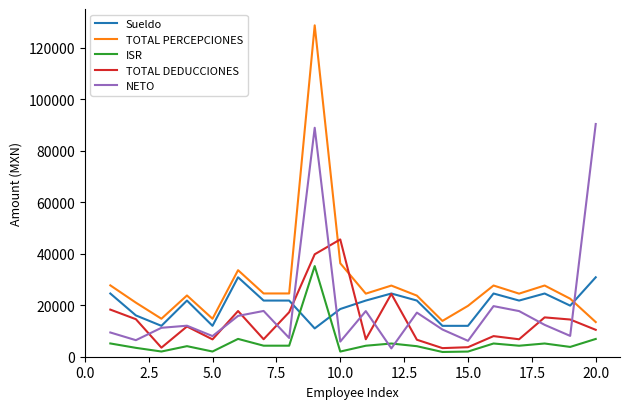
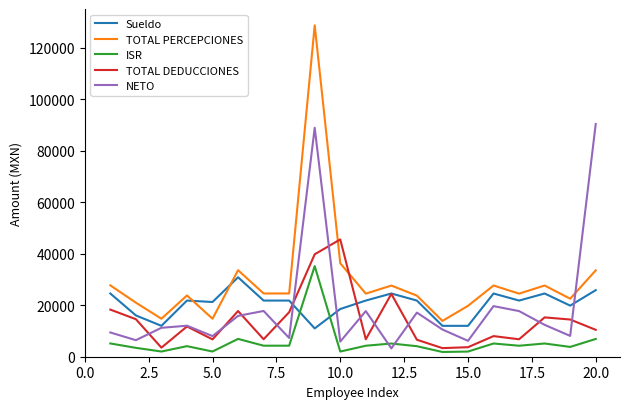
  {
    "Sueldo": {
-     "5.0": 12000,
+     "5.0": 21000,
      "10.0": 19000,
      "15.0": 12000,
-     "20.0": 31000
+     "20.0": 26000
    },
    "TOTAL PERCEPCIONES": {
      "5.0": 15000,
      "10.0": 36000,
      "15.0": 20000,
-     "20.0": 13000
+     "20.0": 34000
    },
    "ISR": {
      "5.0": 2000,
      "10.0": 2000,
      "15.0": 2000,
      "20.0": 7000
    },
    "TOTAL DEDUCCIONES": {
      "5.0": 7000,
      "10.0": 46000,
      "15.0": 4000,
      "20.0": 10000
    },
    "NETO": {
      "5.0": 8000,
      "10.0": 6000,
      "15.0": 6000,
      "20.0": 90000
    }
  }
